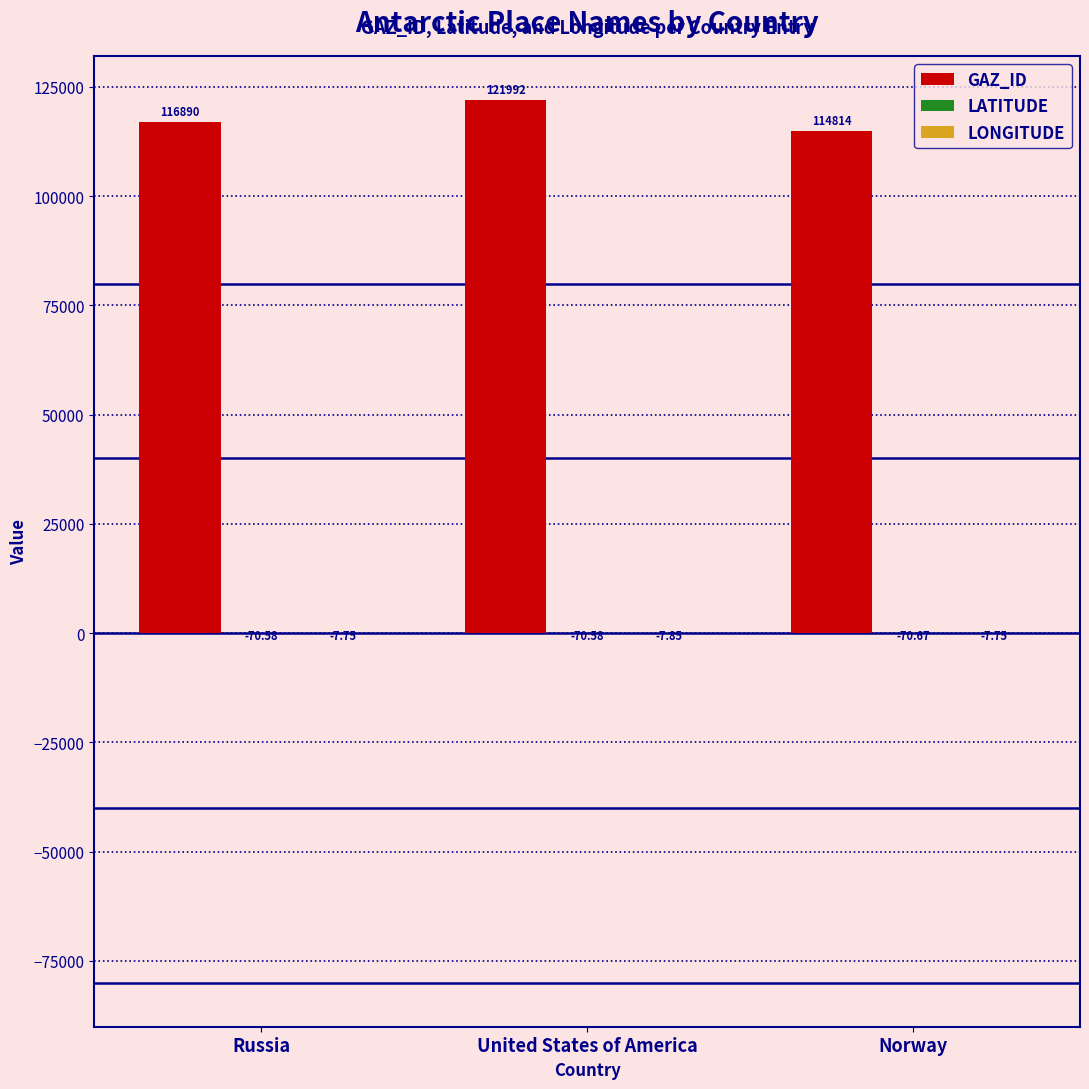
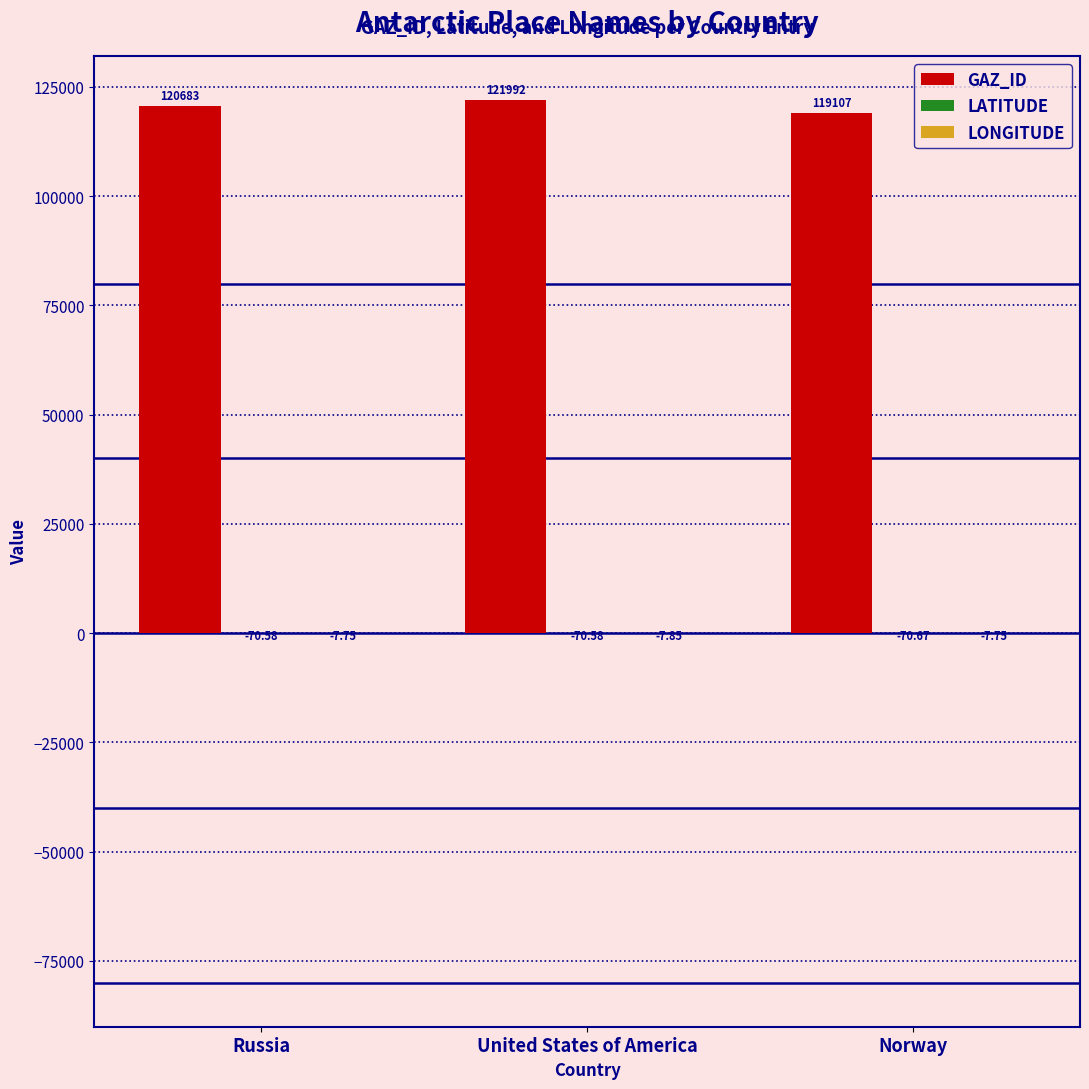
  {
    "GAZ_ID": {
-     "Russia": 116890,
+     "Russia": 120683,
      "United States of America": 121992,
-     "Norway": 114814
+     "Norway": 119107
    },
    "LATITUDE": {
      "Russia": -70.58,
      "United States of America": -70.58,
      "Norway": -70.67
    },
    "LONGITUDE": {
      "Russia": -7.75,
      "United States of America": -7.85,
      "Norway": -7.75
    }
  }
